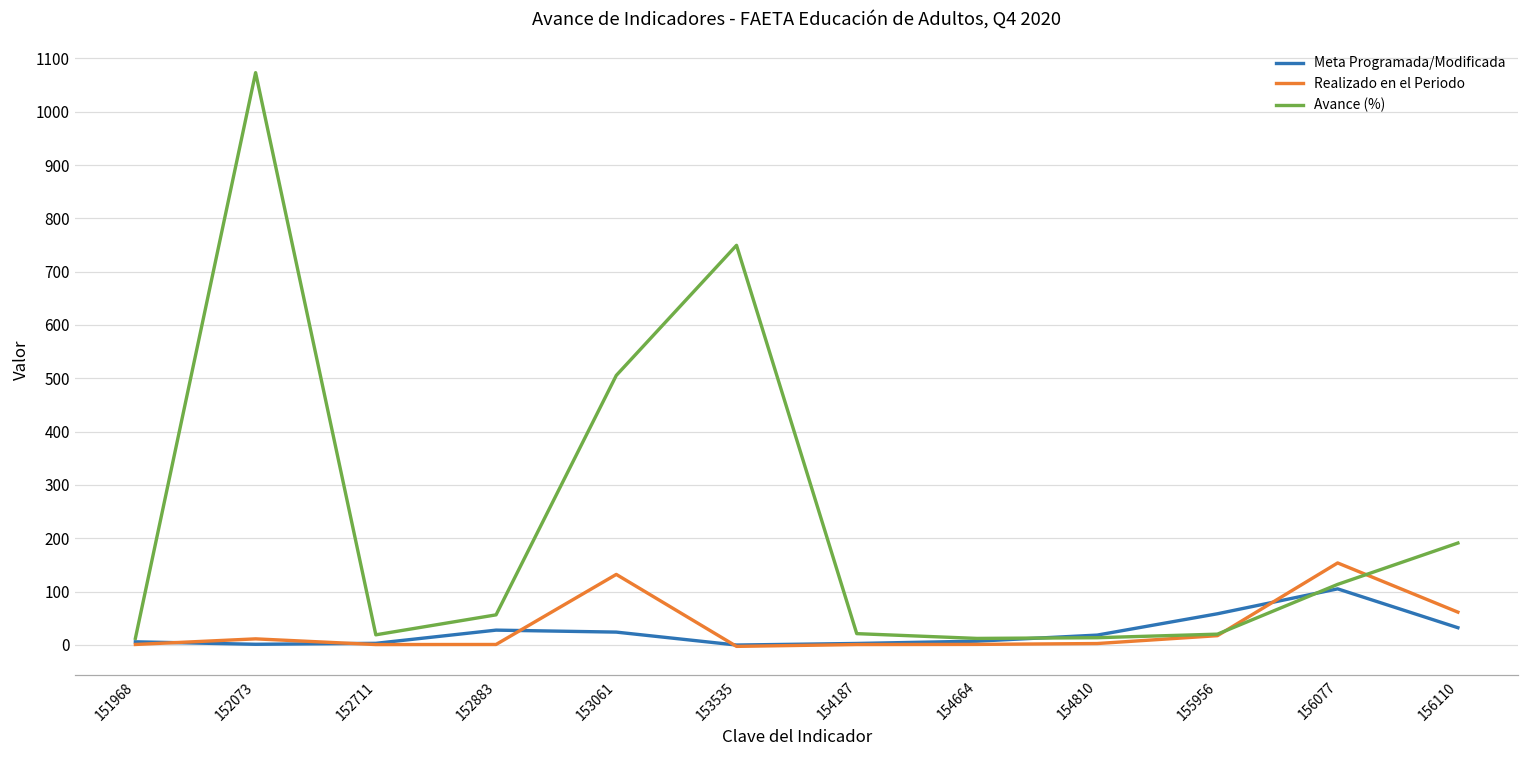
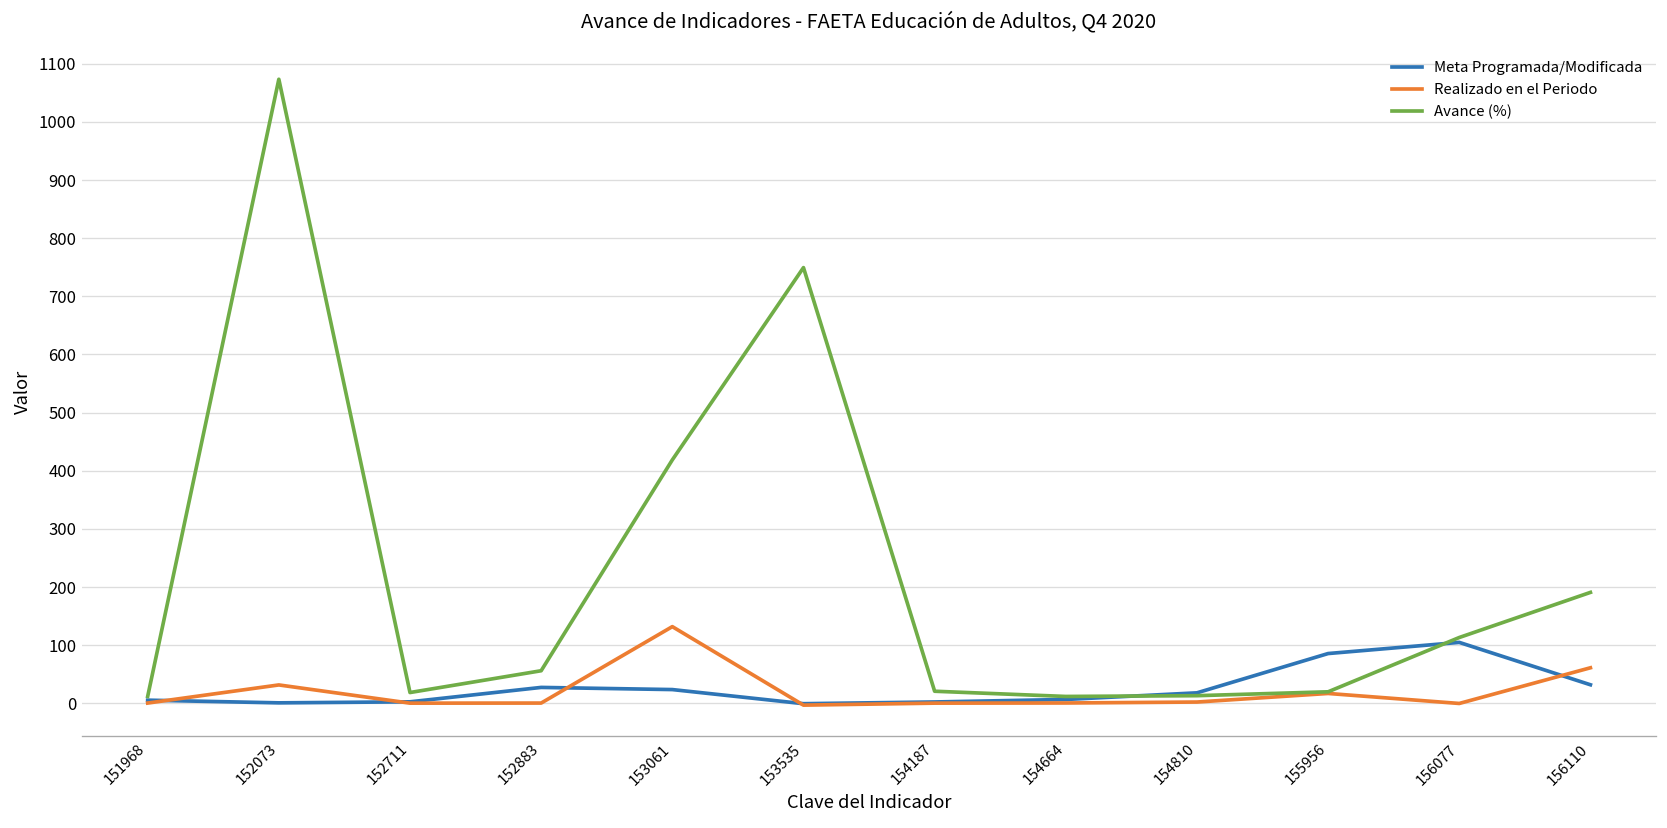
  {
    "Meta Programada/Modificada": {
      "152073": 0,
      "152883": 30,
      "153061": 20,
-     "155956": 60,
+     "155956": 90,
      "156077": 110,
      "156110": 30
    },
    "Realizado en el Periodo": {
-     "152073": 10,
+     "152073": 30,
      "152883": 0,
      "153061": 130,
      "154664": 0,
      "154810": 0,
-     "156077": 150,
+     "156077": 0,
      "156110": 60
    },
    "Avance (%)": {
      "151968": 10,
      "152073": 1070,
      "152711": 20,
      "152883": 60,
-     "153061": 510,
+     "153061": 420,
      "153535": 750,
      "154187": 20,
      "156077": 110,
      "156110": 190
    }
  }
